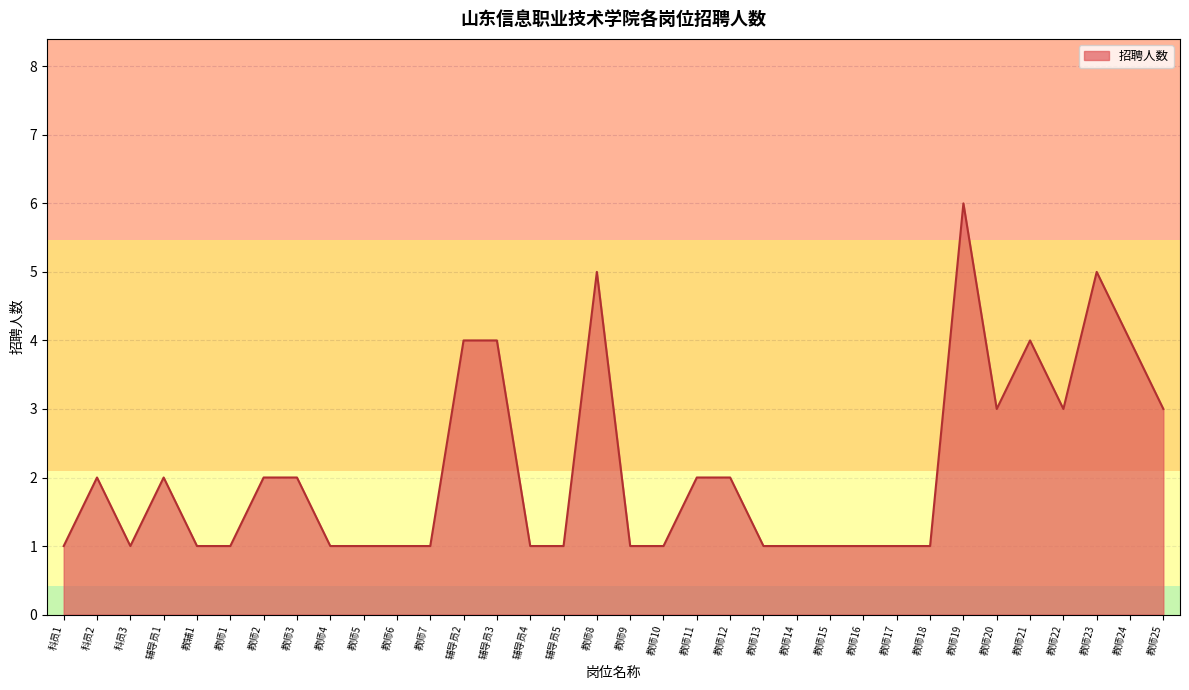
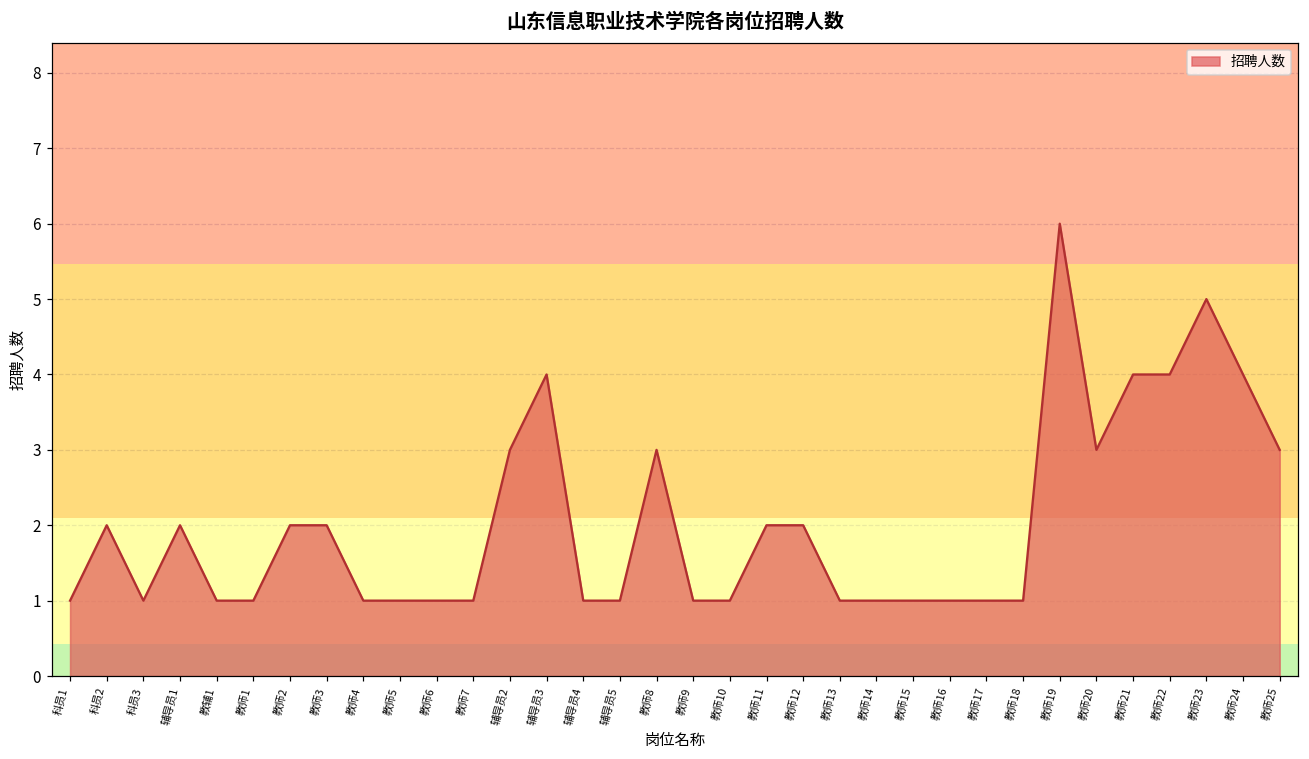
  {
-   "辅导员2": 4,
+   "辅导员2": 3,
    "辅导员3": 4,
-   "教师8": 5,
+   "教师8": 3,
    "教师19": 6,
    "教师20": 3,
    "教师21": 4,
-   "教师22": 3,
+   "教师22": 4,
    "教师23": 5,
    "教师24": 4,
    "教师25": 3
  }
